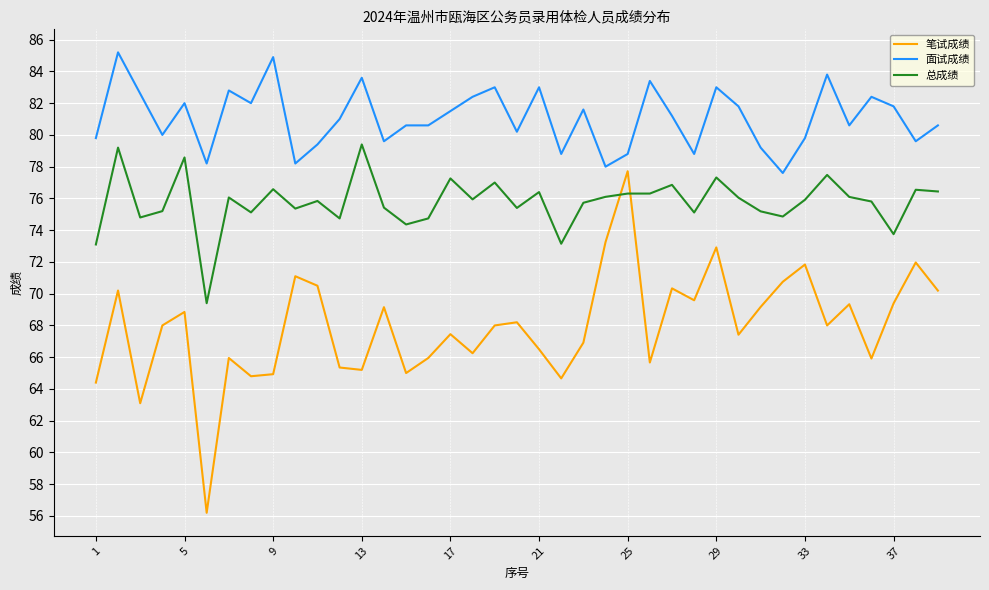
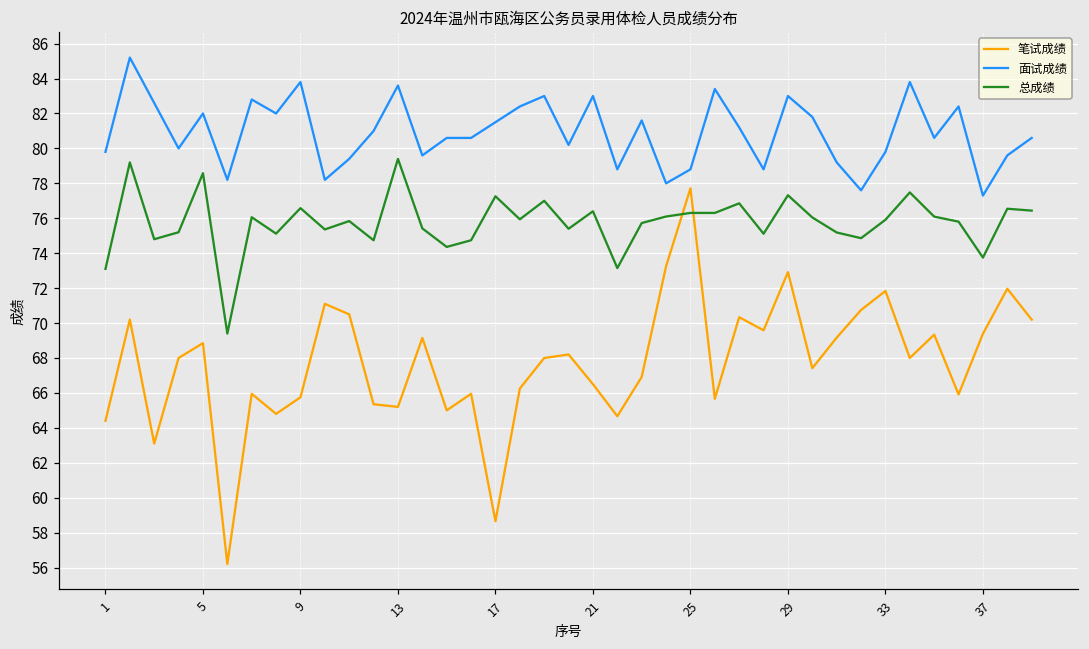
  {
    "笔试成绩": {
      "1": 64.4,
      "5": 68.9,
-     "9": 64.9,
+     "9": 65.8,
      "13": 65.2,
-     "17": 67.5,
+     "17": 58.7,
      "21": 66.5,
      "25": 77.7,
      "29": 72.9,
      "33": 71.8,
      "37": 69.4
    },
    "面试成绩": {
      "1": 79.8,
      "5": 82.0,
-     "9": 84.9,
+     "9": 83.8,
      "13": 83.6,
      "17": 81.5,
      "21": 83.0,
      "25": 78.8,
      "29": 83.0,
      "33": 79.8,
-     "37": 81.8
+     "37": 77.3
    },
    "总成绩": {
      "1": 73.1,
      "5": 78.6,
      "9": 76.6,
      "13": 79.4,
      "17": 77.3,
      "21": 76.4,
      "25": 76.3,
      "29": 77.3,
      "33": 75.9,
      "37": 73.7
    }
  }
